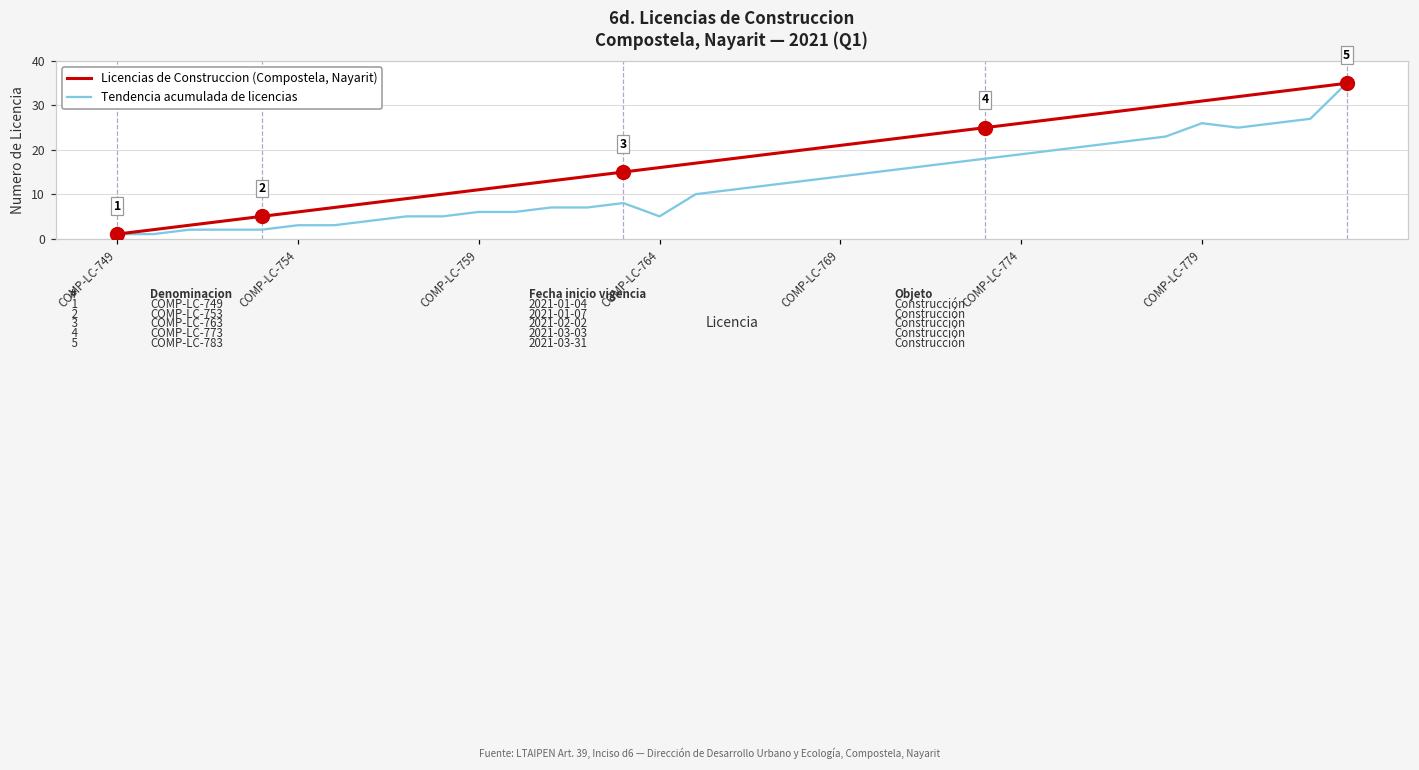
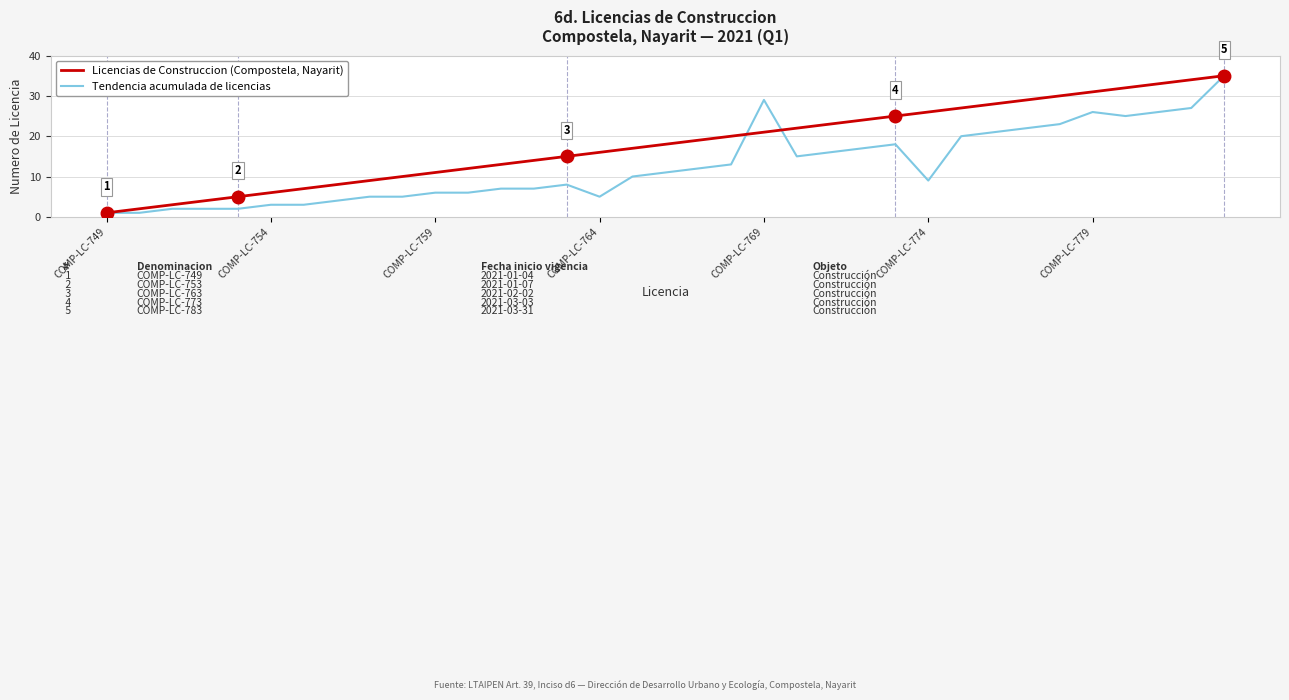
  {
    "Tendencia acumulada de licencias": {
      "COMP-LC-754": 3,
      "COMP-LC-759": 6,
      "COMP-LC-764": 5,
-     "COMP-LC-769": 14,
-     "COMP-LC-774": 19,
+     "COMP-LC-769": 29,
+     "COMP-LC-774": 9,
      "COMP-LC-779": 26
    }
  }
